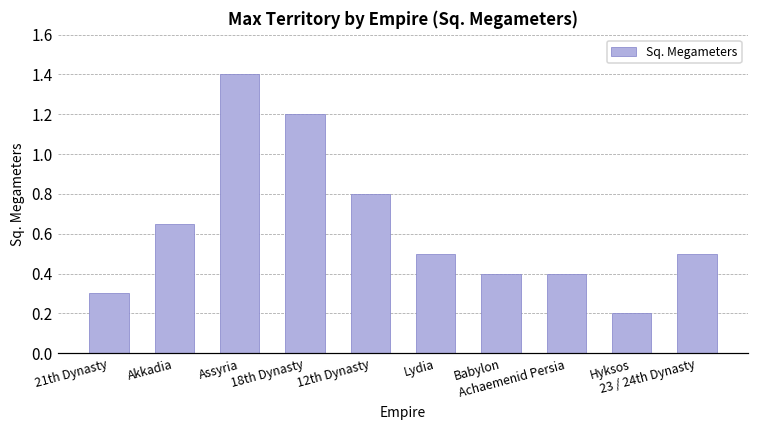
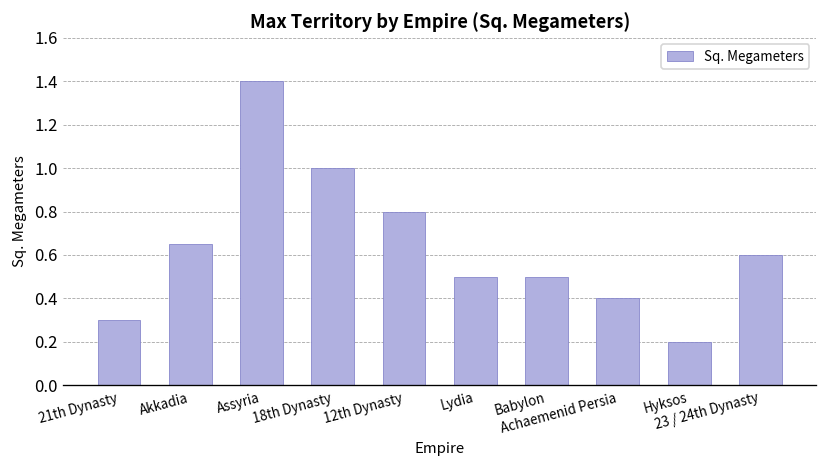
  {
    "21th Dynasty": 0.3,
    "Akkadia": 0.65,
    "Assyria": 1.4,
-   "18th Dynasty": 1.2,
+   "18th Dynasty": 1.0,
    "12th Dynasty": 0.8,
    "Lydia": 0.5,
-   "Babylon": 0.4,
+   "Babylon": 0.5,
    "Achaemenid Persia": 0.4,
    "Hyksos": 0.2,
-   "23 / 24th Dynasty": 0.5
+   "23 / 24th Dynasty": 0.6
  }
